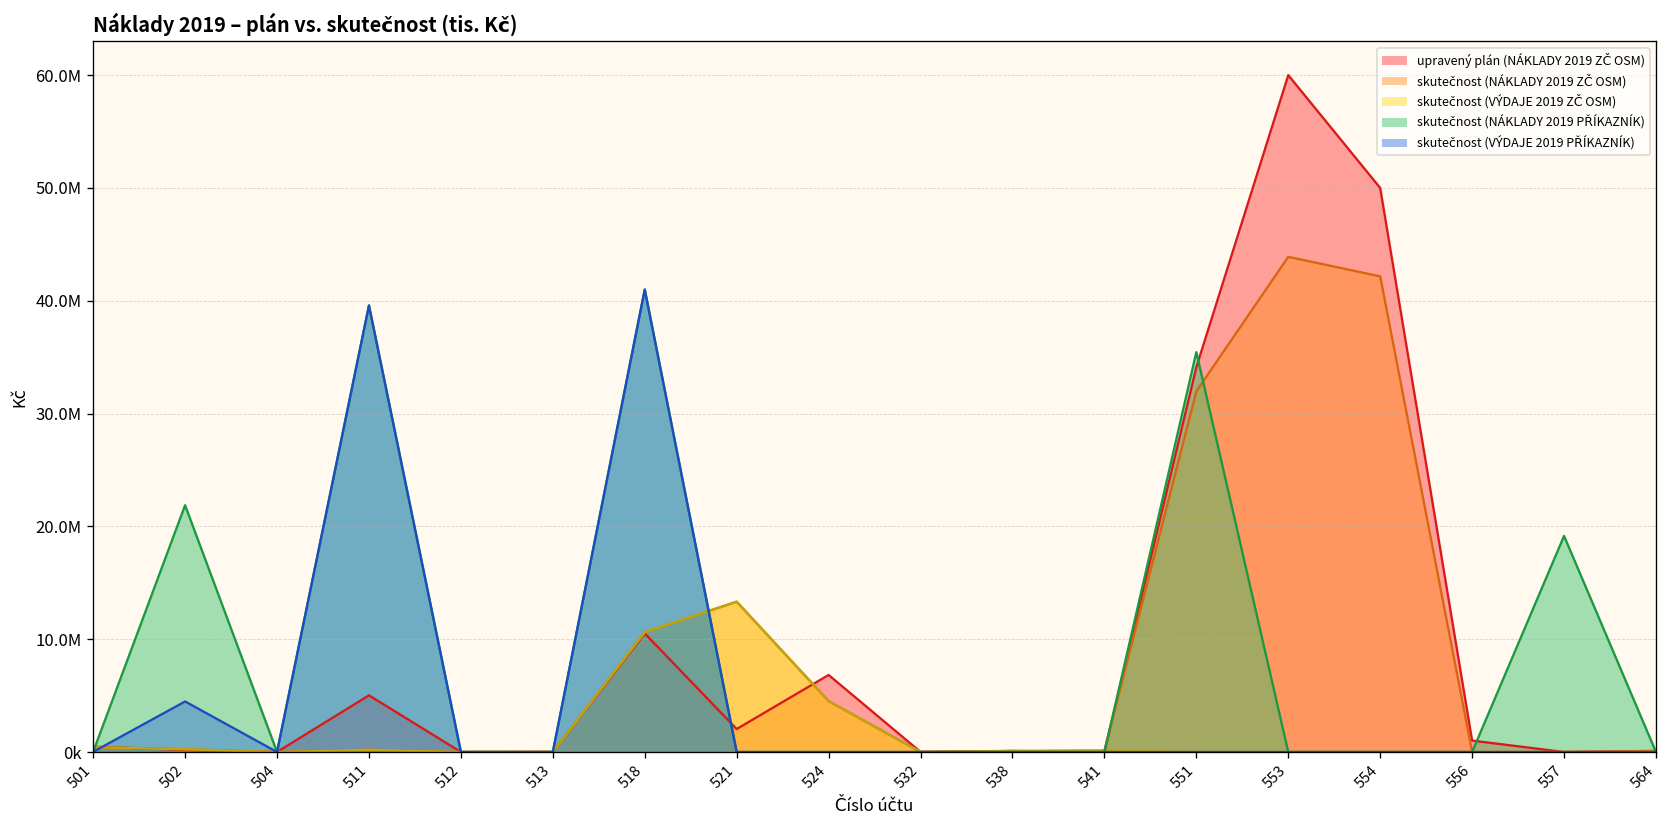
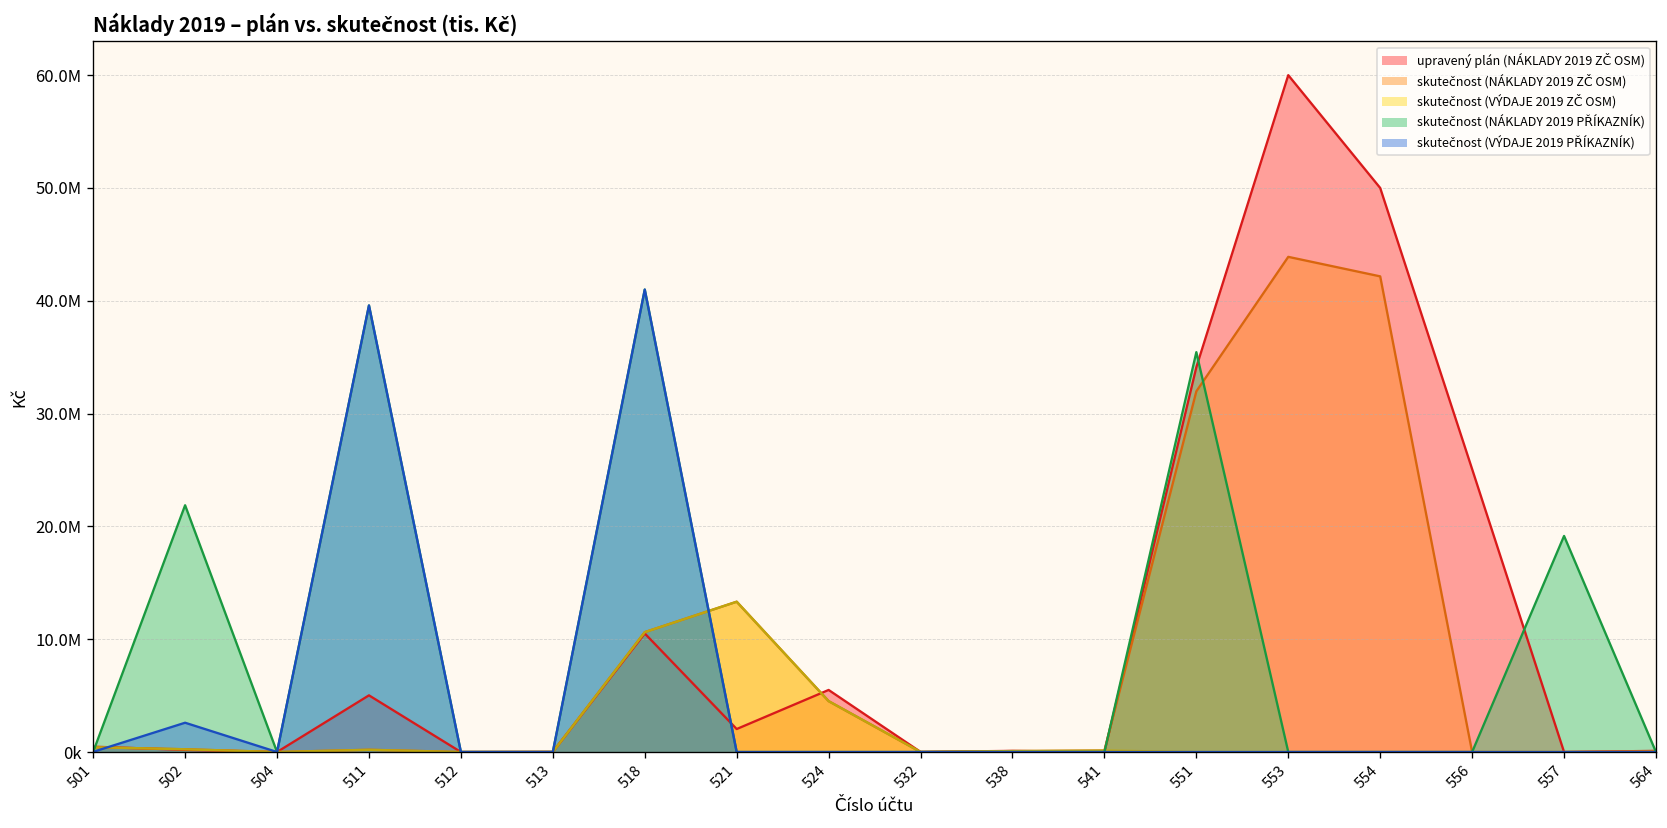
  {
    "upravený plán (NÁKLADY 2019 ZČ OSM)": {
      "511": 5000000,
      "521": 2000000,
-     "524": 7000000,
+     "524": 6000000,
      "551": 34000000,
      "553": 60000000,
      "554": 50000000,
-     "556": 1000000
+     "556": 25000000
    },
    "skutečnost (NÁKLADY 2019 PŘÍKAZNÍK)": {
      "502": 22000000,
      "551": 35000000,
      "557": 19000000
    },
    "skutečnost (VÝDAJE 2019 PŘÍKAZNÍK)": {
-     "502": 4000000
+     "502": 3000000
    }
  }
